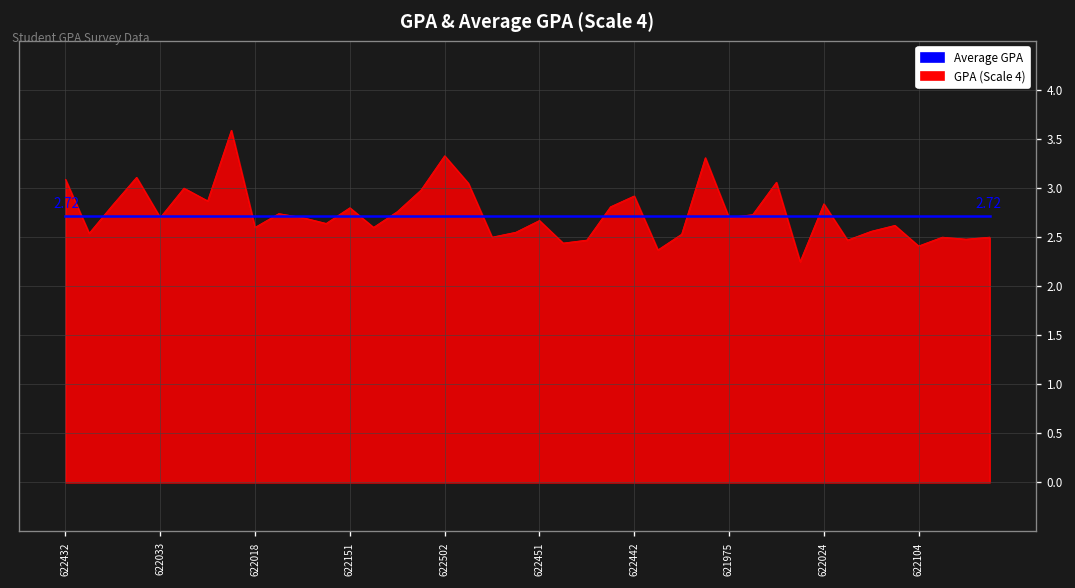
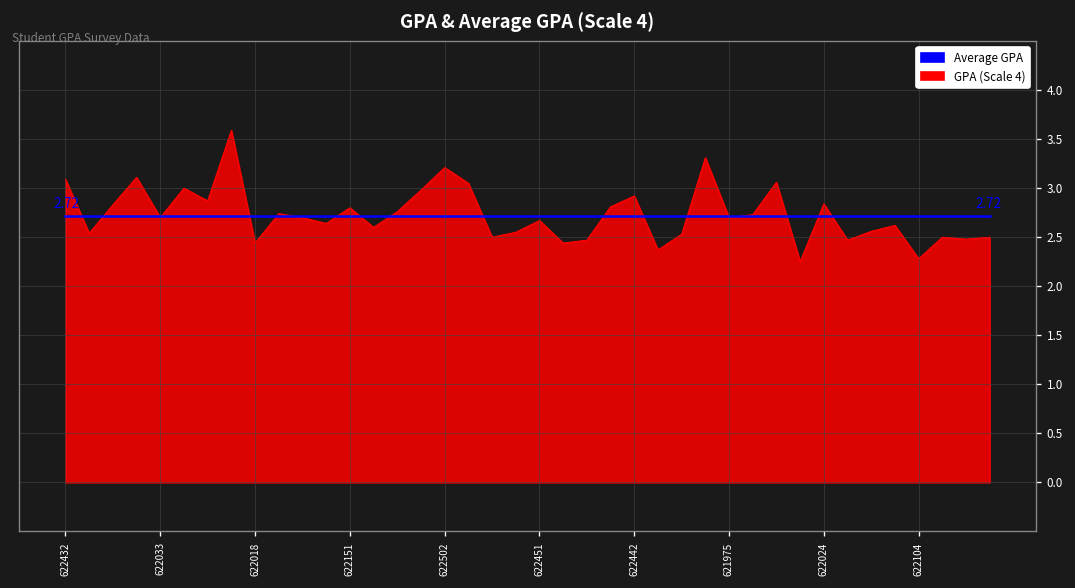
  {
    "GPA (Scale 4)": {
      "622432": 3.1,
-     "622018": 2.6,
+     "622018": 2.4,
      "622151": 2.8,
-     "622502": 3.3,
+     "622502": 3.2,
      "622451": 2.7,
      "622442": 2.9,
      "622024": 2.8,
-     "622104": 2.4
+     "622104": 2.3
    },
    "Average GPA": {
      "622432": 2.72
    }
  }
